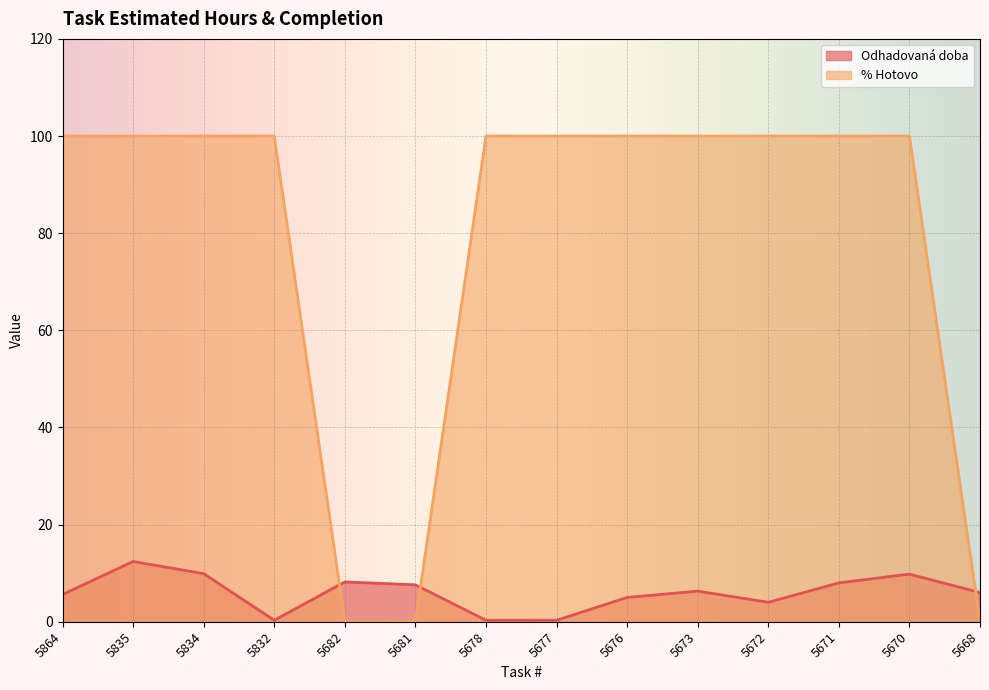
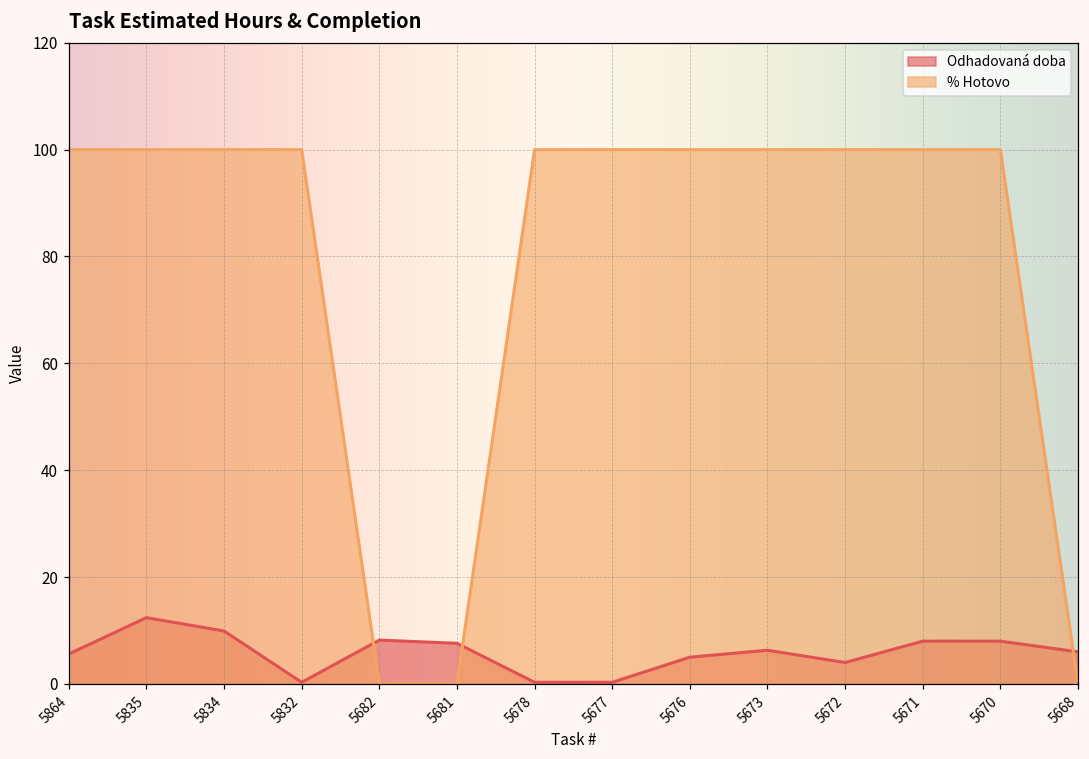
  {
    "Odhadovaná doba": {
      "5864": 6,
      "5835": 12,
      "5834": 10,
      "5832": 0,
      "5682": 8,
      "5681": 8,
      "5678": 0,
      "5677": 0,
      "5676": 5,
      "5673": 6,
      "5672": 4,
      "5671": 8,
-     "5670": 10,
+     "5670": 8,
      "5668": 6
    },
    "% Hotovo": {
      "5864": 100,
      "5835": 100,
      "5834": 100,
      "5832": 100,
      "5682": 0,
      "5681": 0,
      "5678": 100,
      "5677": 100,
      "5676": 100,
      "5673": 100,
      "5672": 100,
      "5671": 100,
      "5670": 100,
      "5668": 0
    }
  }
